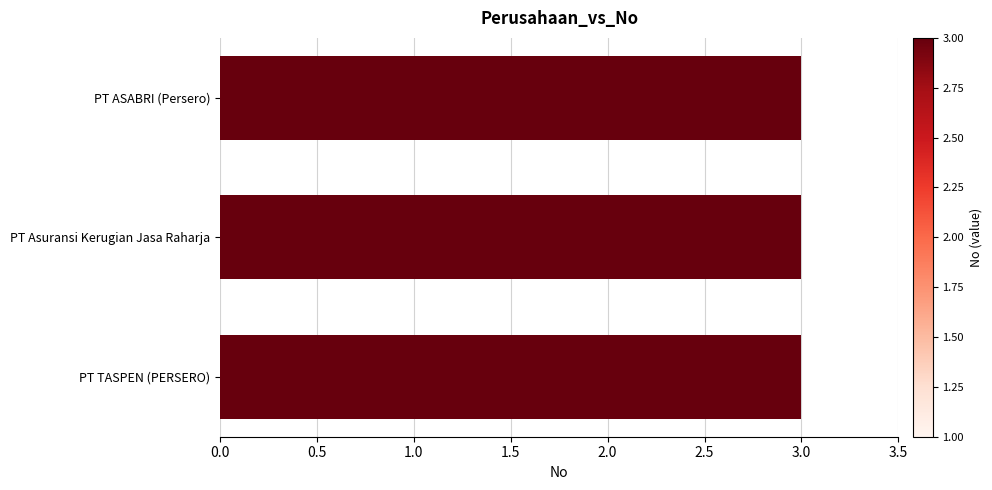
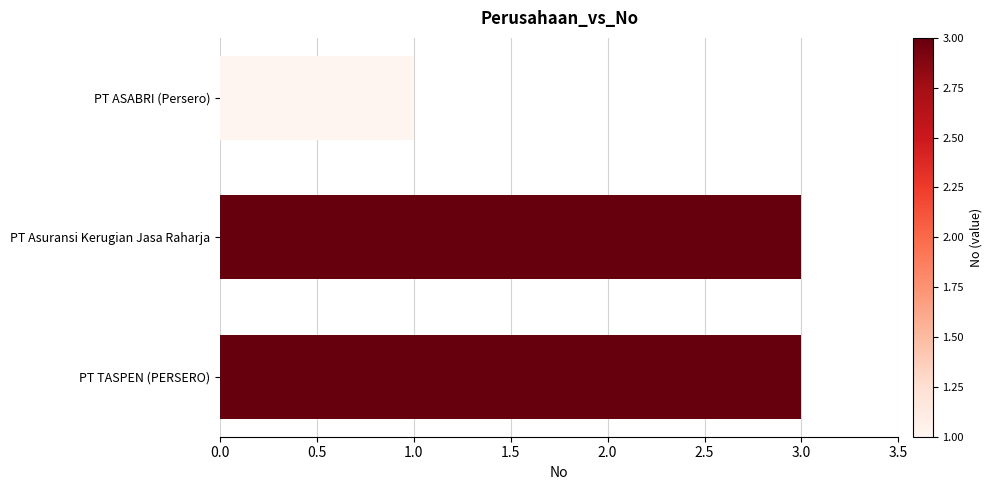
  {
-   "PT ASABRI (Persero)": 3,
+   "PT ASABRI (Persero)": 1,
    "PT Asuransi Kerugian Jasa Raharja": 3,
    "PT TASPEN (PERSERO)": 3
  }
